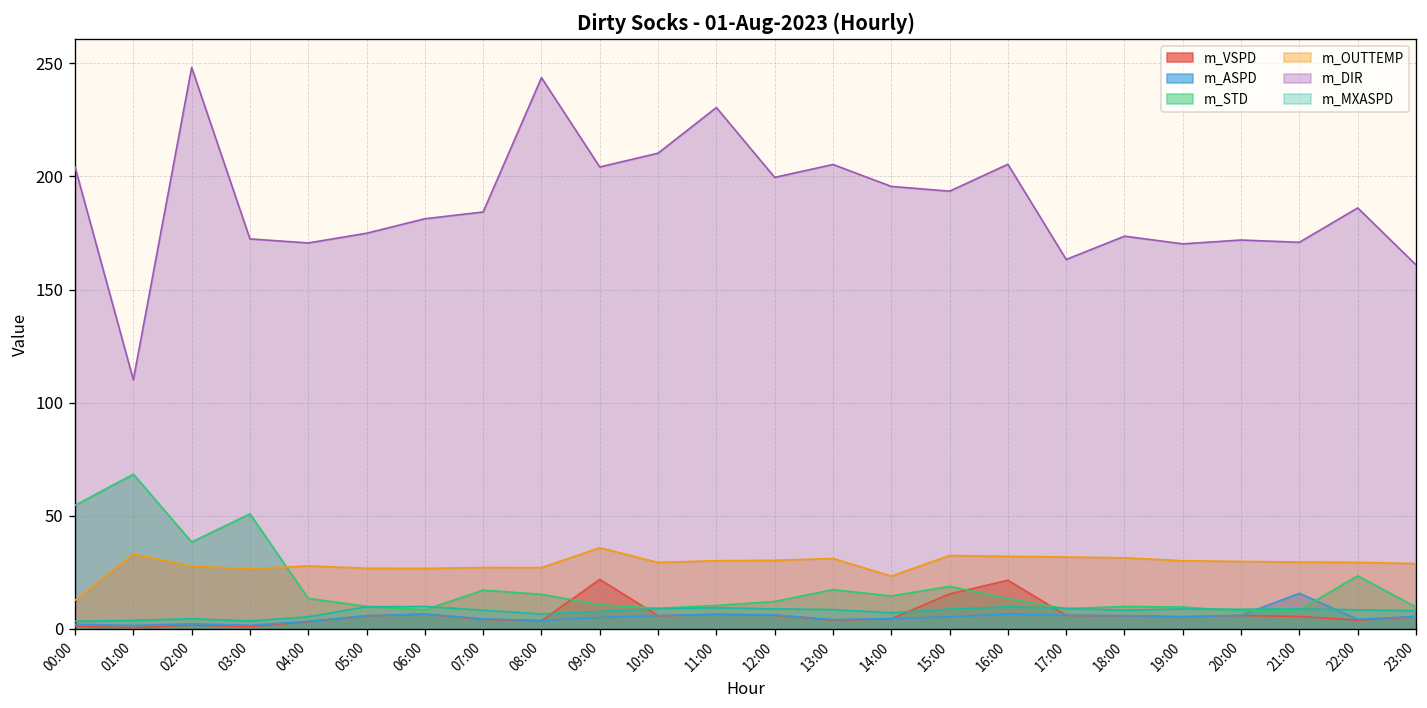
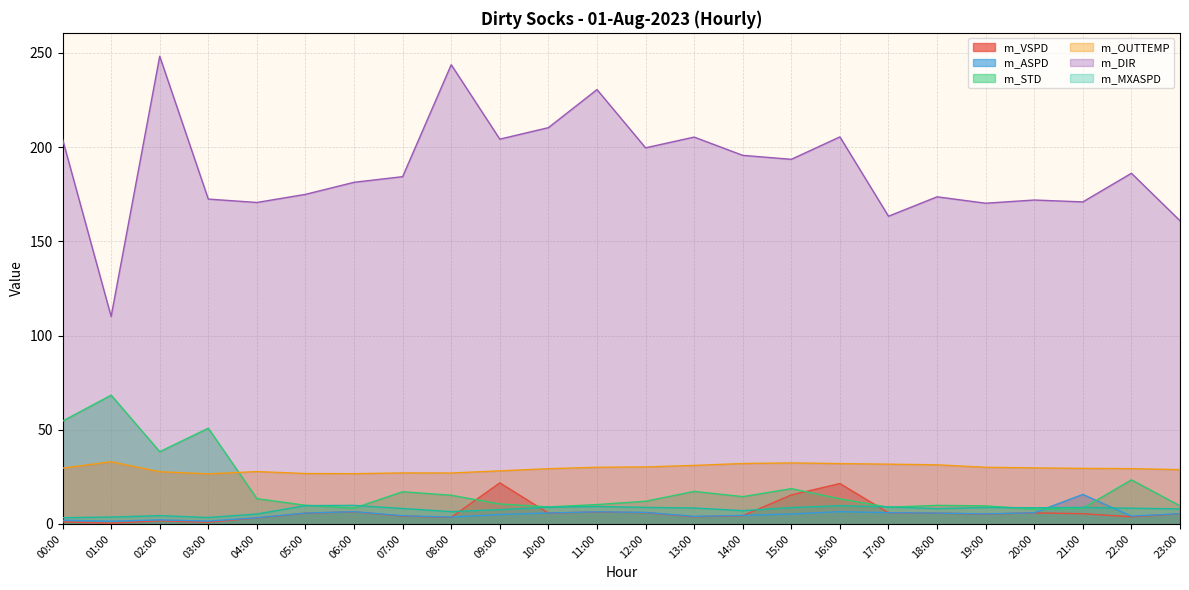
  {
    "m_VSPD": {
      "09:00": 22,
      "15:00": 15,
      "16:00": 21,
      "21:00": 5
    },
    "m_ASPD": {
      "09:00": 5,
      "15:00": 5,
      "16:00": 7,
      "21:00": 16
    },
    "m_OUTTEMP": {
-     "00:00": 13,
+     "00:00": 30,
      "01:00": 33,
      "02:00": 28,
      "03:00": 27,
      "04:00": 28,
      "05:00": 27,
      "06:00": 27,
      "07:00": 27,
      "08:00": 27,
-     "09:00": 36,
+     "09:00": 28,
      "10:00": 29,
      "11:00": 30,
      "12:00": 30,
      "13:00": 31,
-     "14:00": 23,
+     "14:00": 32,
      "15:00": 32,
      "16:00": 32,
      "17:00": 32,
      "18:00": 31,
      "19:00": 30,
      "20:00": 30,
      "21:00": 29,
      "22:00": 29,
      "23:00": 29
    },
    "m_DIR": {
      "00:00": 204,
      "01:00": 110,
      "02:00": 248,
      "03:00": 172,
      "04:00": 171,
      "05:00": 175,
      "06:00": 181,
      "07:00": 184,
      "08:00": 244,
      "09:00": 204,
      "10:00": 210,
      "11:00": 231,
      "12:00": 200,
      "13:00": 205,
      "14:00": 196,
      "15:00": 194,
      "16:00": 205,
      "17:00": 163,
      "18:00": 174,
      "19:00": 170,
      "20:00": 172,
      "21:00": 171,
      "22:00": 186,
      "23:00": 161
    }
  }
